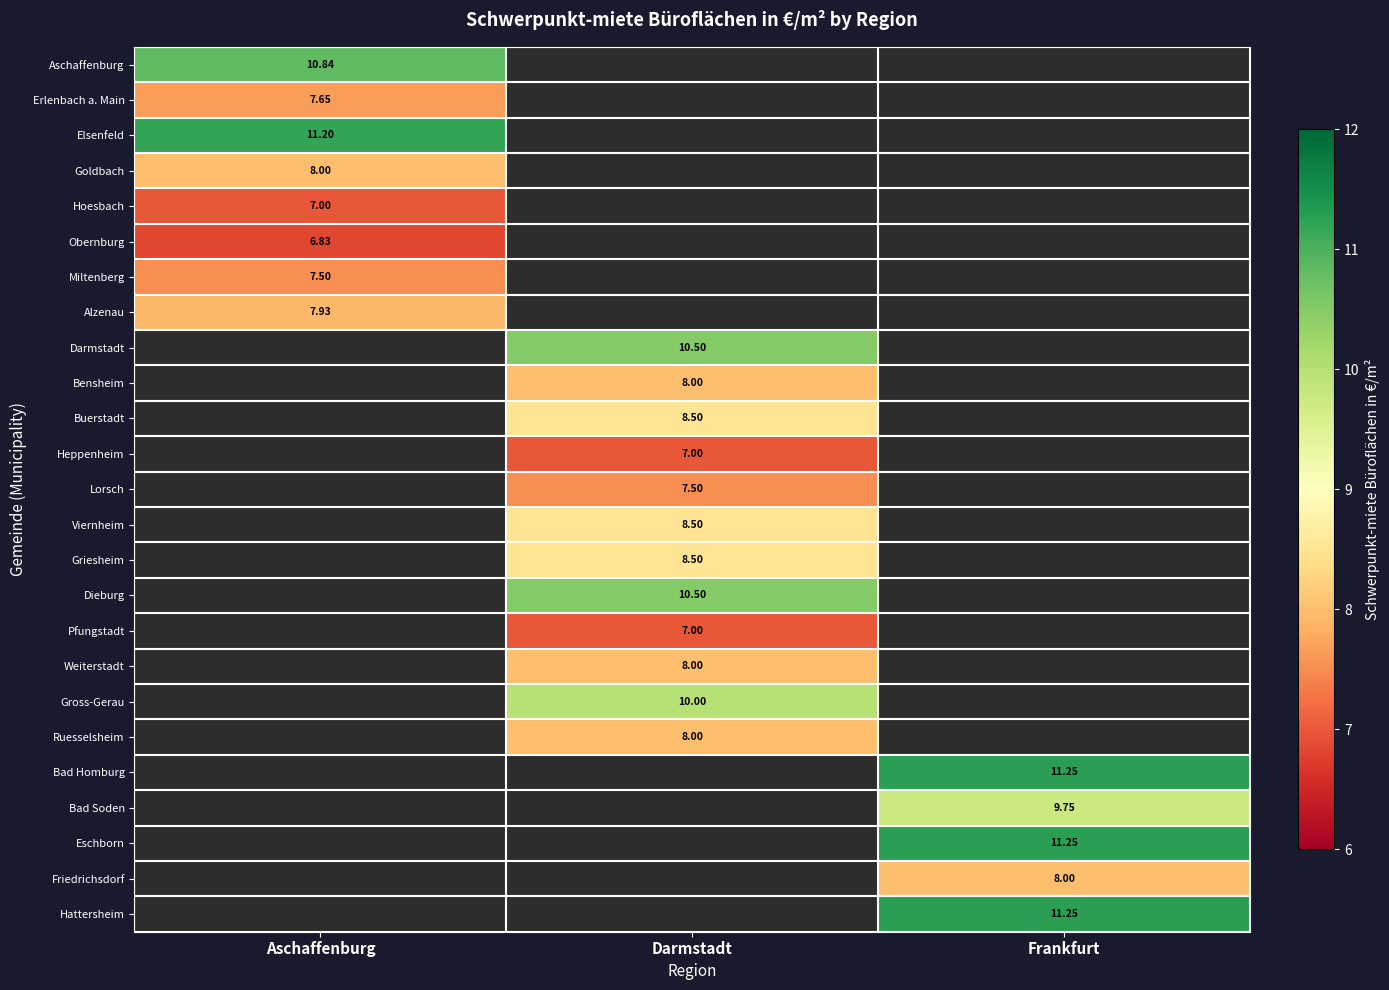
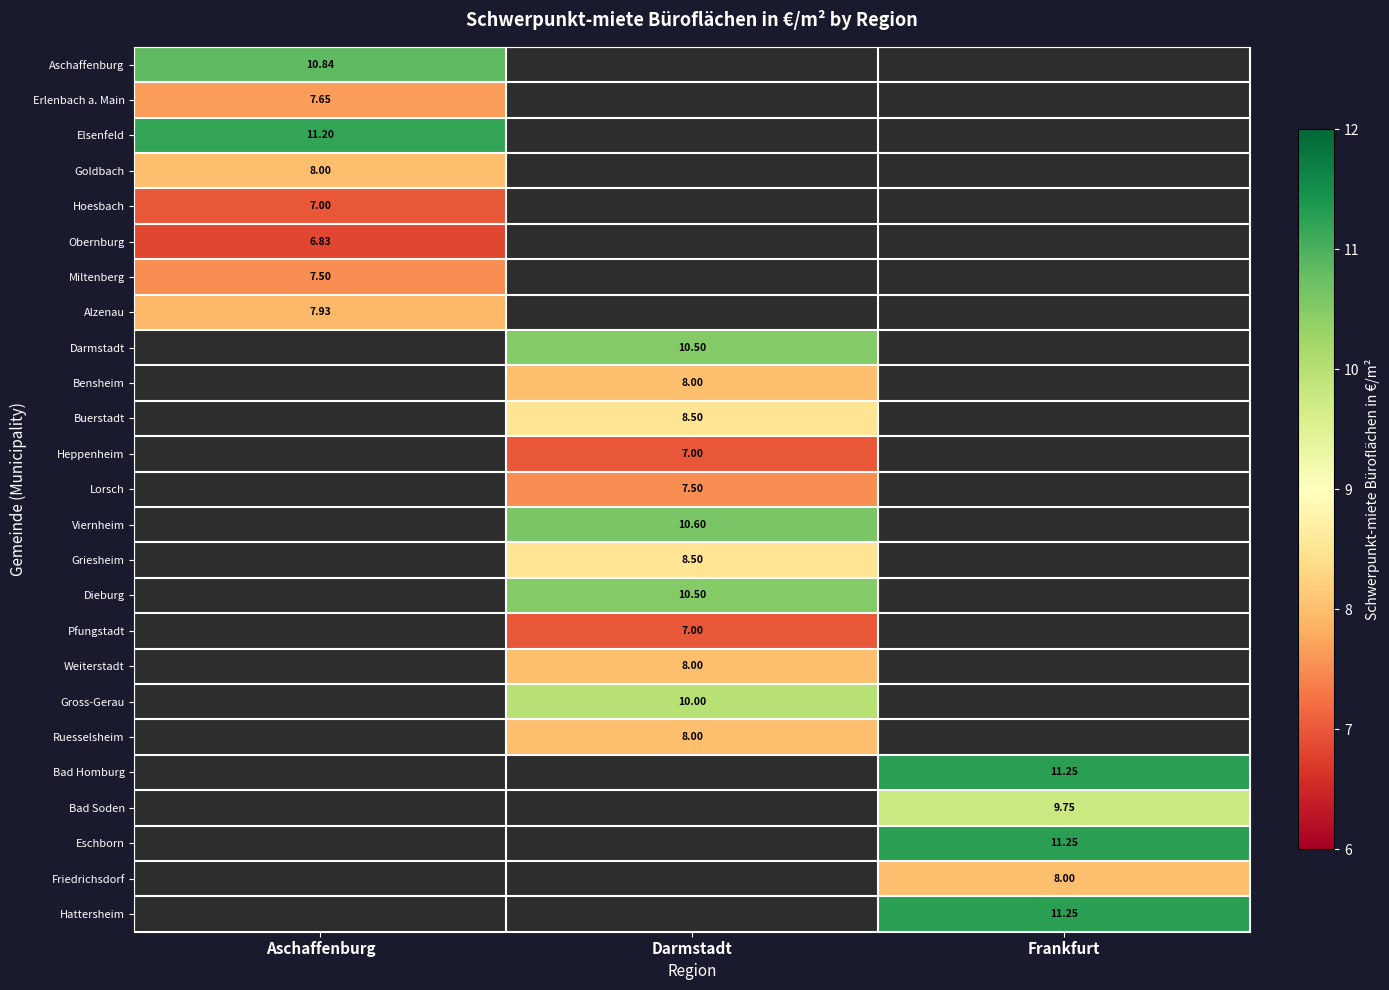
  {
    "Aschaffenburg": {
      "Aschaffenburg": 10.84
    },
    "Erlenbach a. Main": {
      "Aschaffenburg": 7.65
    },
    "Elsenfeld": {
      "Aschaffenburg": 11.20
    },
    "Goldbach": {
      "Aschaffenburg": 8.00
    },
    "Hoesbach": {
      "Aschaffenburg": 7.00
    },
    "Obernburg": {
      "Aschaffenburg": 6.83
    },
    "Miltenberg": {
      "Aschaffenburg": 7.50
    },
    "Alzenau": {
      "Aschaffenburg": 7.93
    },
    "Darmstadt": {
      "Darmstadt": 10.50
    },
    "Bensheim": {
      "Darmstadt": 8.00
    },
    "Buerstadt": {
      "Darmstadt": 8.50
    },
    "Heppenheim": {
      "Darmstadt": 7.00
    },
    "Lorsch": {
      "Darmstadt": 7.50
    },
    "Viernheim": {
-     "Darmstadt": 8.50
+     "Darmstadt": 10.60
    },
    "Griesheim": {
      "Darmstadt": 8.50
    },
    "Dieburg": {
      "Darmstadt": 10.50
    },
    "Pfungstadt": {
      "Darmstadt": 7.00
    },
    "Weiterstadt": {
      "Darmstadt": 8.00
    },
    "Gross-Gerau": {
      "Darmstadt": 10.00
    },
    "Ruesselsheim": {
      "Darmstadt": 8.00
    },
    "Bad Homburg": {
      "Frankfurt": 11.25
    },
    "Bad Soden": {
      "Frankfurt": 9.75
    },
    "Eschborn": {
      "Frankfurt": 11.25
    },
    "Friedrichsdorf": {
      "Frankfurt": 8.00
    },
    "Hattersheim": {
      "Frankfurt": 11.25
    }
  }
